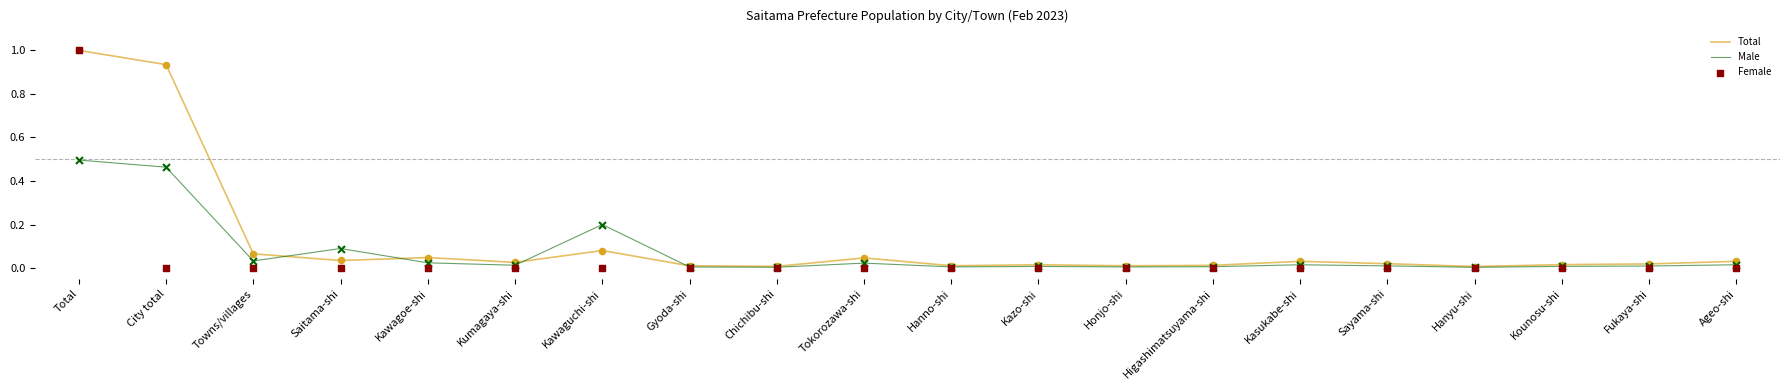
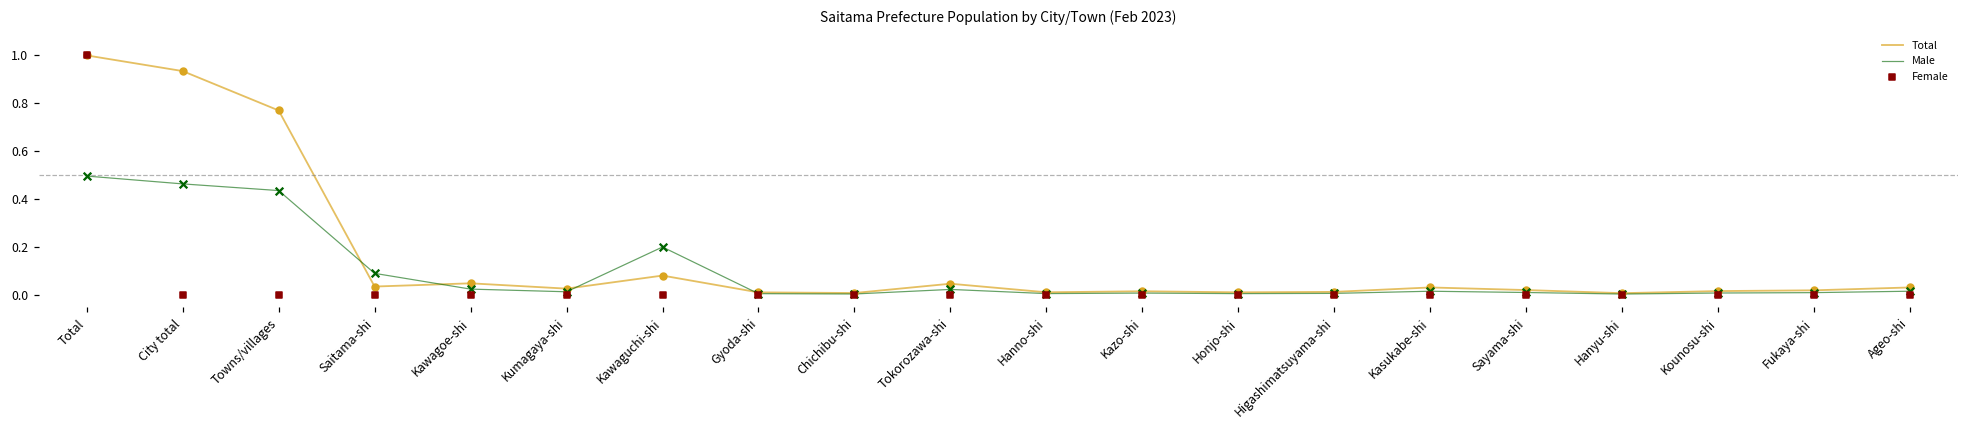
  {
    "Total": {
      "City total": 0.93,
-     "Towns/villages": 0.07,
+     "Towns/villages": 0.77,
      "Saitama-shi": 0.03,
      "Kawagoe-shi": 0.05,
      "Kumagaya-shi": 0.03,
      "Kawaguchi-shi": 0.08,
      "Tokorozawa-shi": 0.05,
      "Kasukabe-shi": 0.03,
      "Ageo-shi": 0.03
    },
    "Male": {
      "Total": 0.50,
      "City total": 0.46,
-     "Towns/villages": 0.03,
+     "Towns/villages": 0.44,
      "Saitama-shi": 0.09,
      "Kawagoe-shi": 0.02,
      "Kumagaya-shi": 0.01,
      "Kawaguchi-shi": 0.20,
      "Tokorozawa-shi": 0.02,
      "Kasukabe-shi": 0.02,
      "Ageo-shi": 0.02
    }
  }
